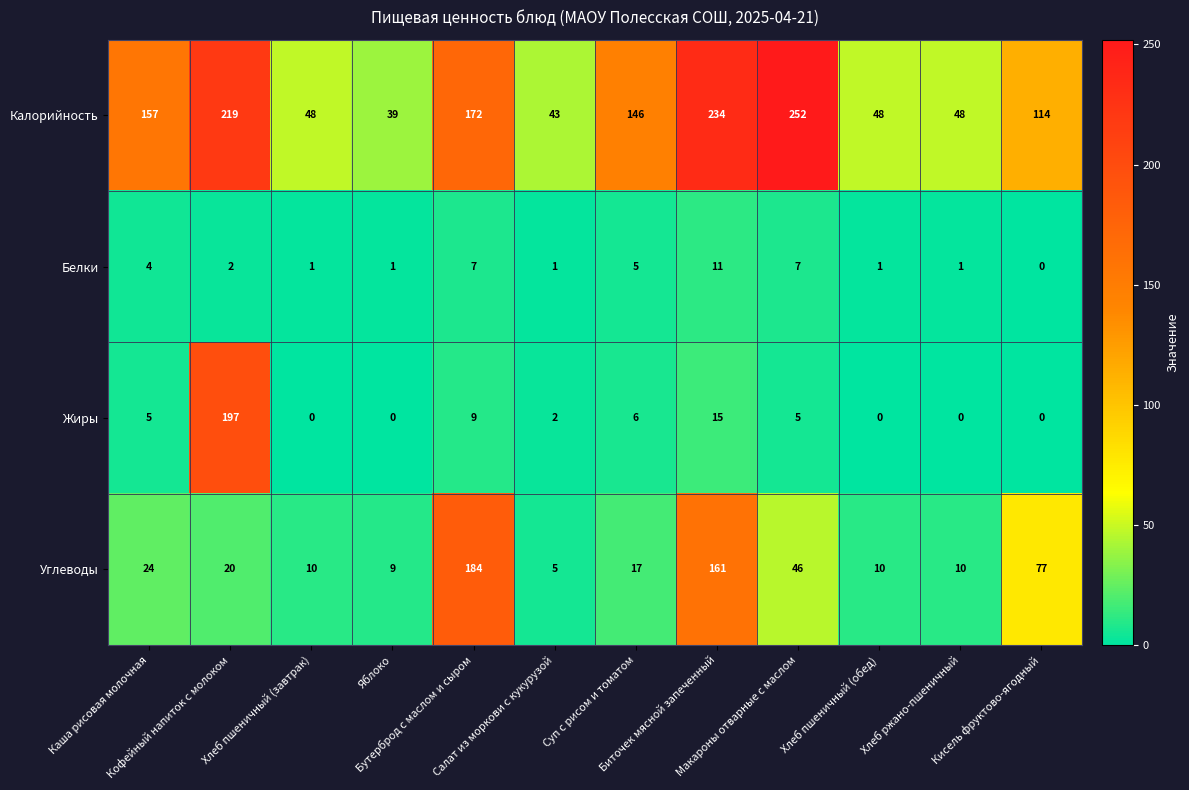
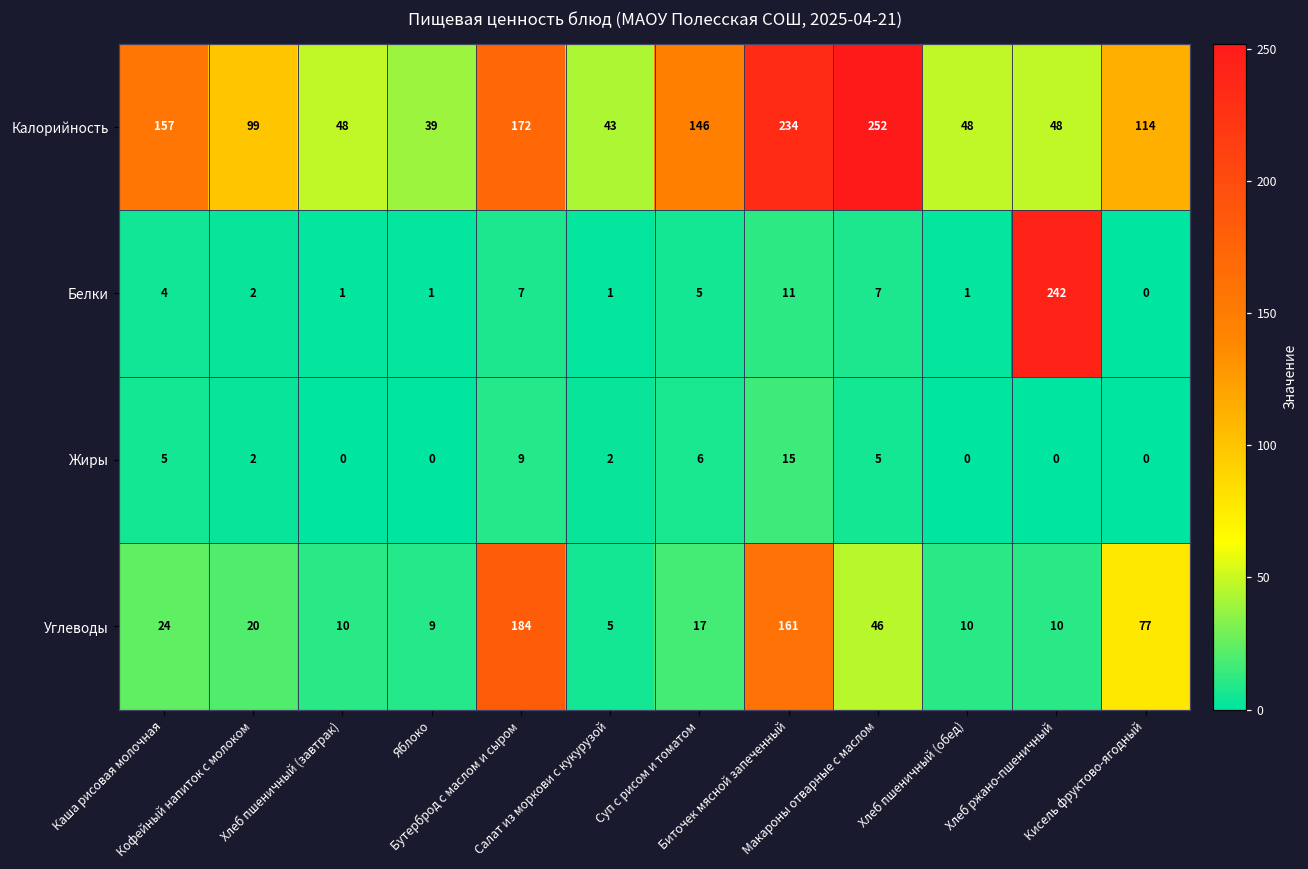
  {
    "Калорийность": {
      "Каша рисовая молочная": 157,
-     "Кофейный напиток с молоком": 219,
+     "Кофейный напиток с молоком": 99,
      "Хлеб пшеничный (завтрак)": 48,
      "Яблоко": 39,
      "Бутерброд с маслом и сыром": 172,
      "Салат из моркови с кукурузой": 43,
      "Суп с рисом и томатом": 146,
      "Биточек мясной запеченный": 234,
      "Макароны отварные с маслом": 252,
      "Хлеб пшеничный (обед)": 48,
      "Хлеб ржано-пшеничный": 48,
      "Кисель фруктово-ягодный": 114
    },
    "Белки": {
      "Каша рисовая молочная": 4,
      "Кофейный напиток с молоком": 2,
      "Хлеб пшеничный (завтрак)": 1,
      "Яблоко": 1,
      "Бутерброд с маслом и сыром": 7,
      "Салат из моркови с кукурузой": 1,
      "Суп с рисом и томатом": 5,
      "Биточек мясной запеченный": 11,
      "Макароны отварные с маслом": 7,
      "Хлеб пшеничный (обед)": 1,
-     "Хлеб ржано-пшеничный": 1,
+     "Хлеб ржано-пшеничный": 242,
      "Кисель фруктово-ягодный": 0
    },
    "Жиры": {
      "Каша рисовая молочная": 5,
-     "Кофейный напиток с молоком": 197,
+     "Кофейный напиток с молоком": 2,
      "Хлеб пшеничный (завтрак)": 0,
      "Яблоко": 0,
      "Бутерброд с маслом и сыром": 9,
      "Салат из моркови с кукурузой": 2,
      "Суп с рисом и томатом": 6,
      "Биточек мясной запеченный": 15,
      "Макароны отварные с маслом": 5,
      "Хлеб пшеничный (обед)": 0,
      "Хлеб ржано-пшеничный": 0,
      "Кисель фруктово-ягодный": 0
    },
    "Углеводы": {
      "Каша рисовая молочная": 24,
      "Кофейный напиток с молоком": 20,
      "Хлеб пшеничный (завтрак)": 10,
      "Яблоко": 9,
      "Бутерброд с маслом и сыром": 184,
      "Салат из моркови с кукурузой": 5,
      "Суп с рисом и томатом": 17,
      "Биточек мясной запеченный": 161,
      "Макароны отварные с маслом": 46,
      "Хлеб пшеничный (обед)": 10,
      "Хлеб ржано-пшеничный": 10,
      "Кисель фруктово-ягодный": 77
    }
  }
